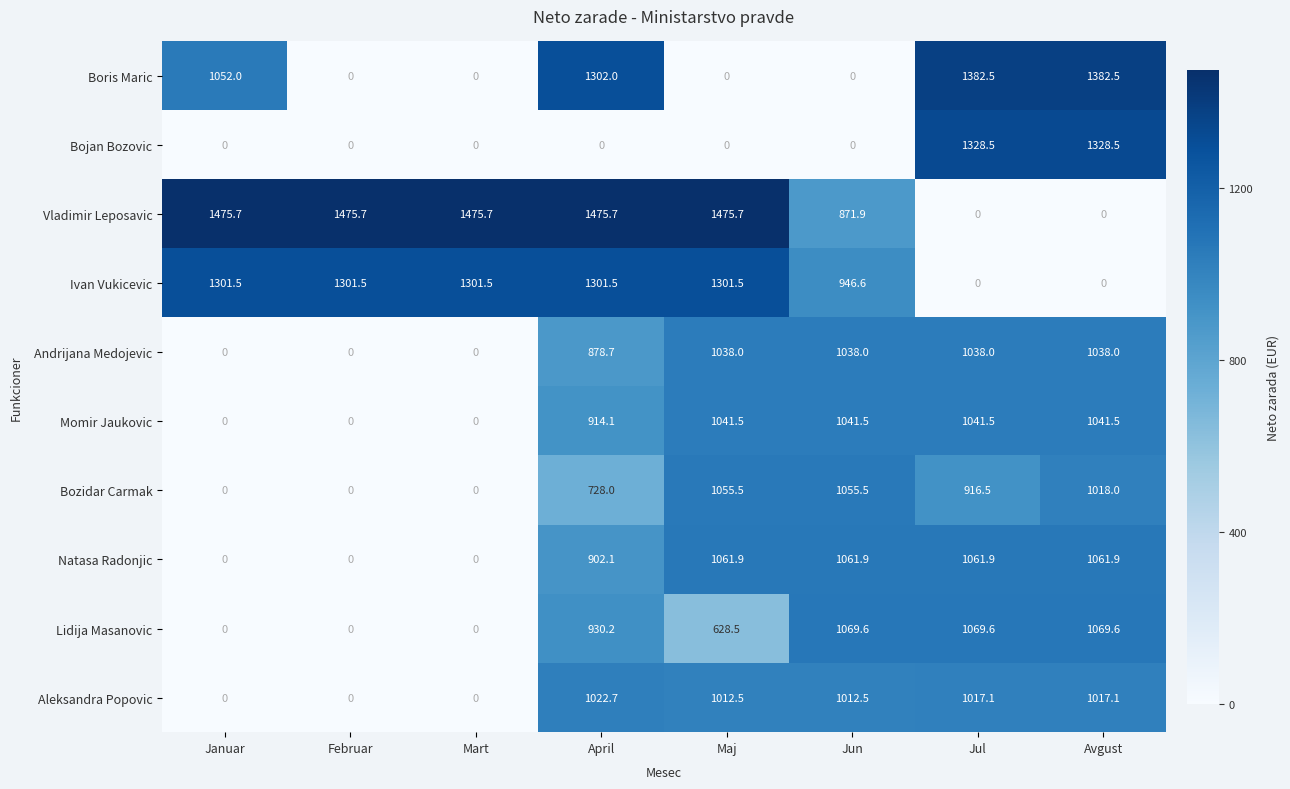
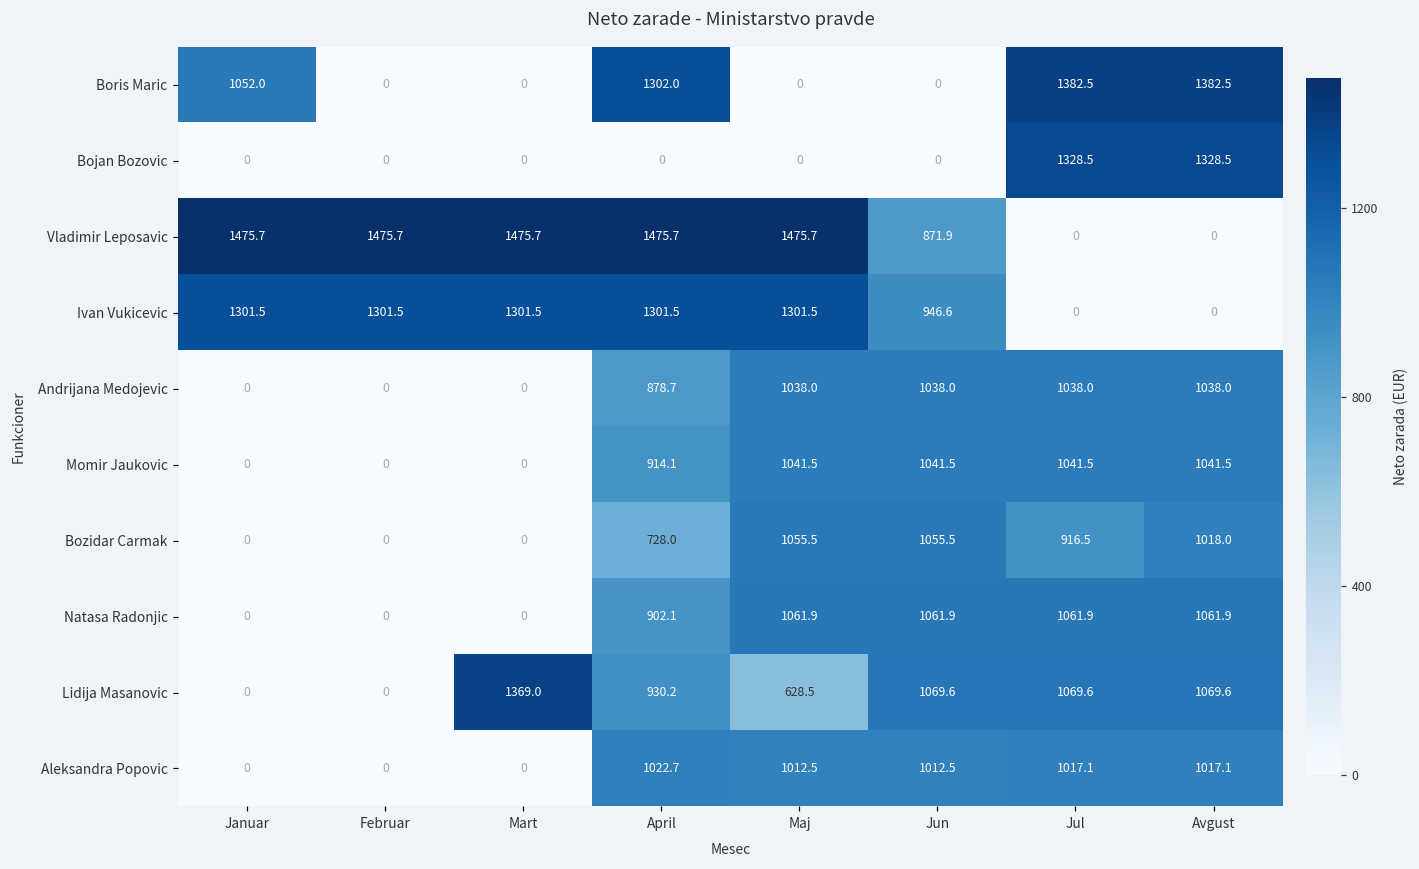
  {
    "Boris Maric": {
      "Januar": 1052.0,
      "Februar": 0,
      "Mart": 0,
      "April": 1302.0,
      "Maj": 0,
      "Jun": 0,
      "Jul": 1382.5,
      "Avgust": 1382.5
    },
    "Bojan Bozovic": {
      "Januar": 0,
      "Februar": 0,
      "Mart": 0,
      "April": 0,
      "Maj": 0,
      "Jun": 0,
      "Jul": 1328.5,
      "Avgust": 1328.5
    },
    "Vladimir Leposavic": {
      "Januar": 1475.7,
      "Februar": 1475.7,
      "Mart": 1475.7,
      "April": 1475.7,
      "Maj": 1475.7,
      "Jun": 871.9,
      "Jul": 0,
      "Avgust": 0
    },
    "Ivan Vukicevic": {
      "Januar": 1301.5,
      "Februar": 1301.5,
      "Mart": 1301.5,
      "April": 1301.5,
      "Maj": 1301.5,
      "Jun": 946.6,
      "Jul": 0,
      "Avgust": 0
    },
    "Andrijana Medojevic": {
      "Januar": 0,
      "Februar": 0,
      "Mart": 0,
      "April": 878.7,
      "Maj": 1038.0,
      "Jun": 1038.0,
      "Jul": 1038.0,
      "Avgust": 1038.0
    },
    "Momir Jaukovic": {
      "Januar": 0,
      "Februar": 0,
      "Mart": 0,
      "April": 914.1,
      "Maj": 1041.5,
      "Jun": 1041.5,
      "Jul": 1041.5,
      "Avgust": 1041.5
    },
    "Bozidar Carmak": {
      "Januar": 0,
      "Februar": 0,
      "Mart": 0,
      "April": 728.0,
      "Maj": 1055.5,
      "Jun": 1055.5,
      "Jul": 916.5,
      "Avgust": 1018.0
    },
    "Natasa Radonjic": {
      "Januar": 0,
      "Februar": 0,
      "Mart": 0,
      "April": 902.1,
      "Maj": 1061.9,
      "Jun": 1061.9,
      "Jul": 1061.9,
      "Avgust": 1061.9
    },
    "Lidija Masanovic": {
      "Januar": 0,
      "Februar": 0,
-     "Mart": 0,
+     "Mart": 1369.0,
      "April": 930.2,
      "Maj": 628.5,
      "Jun": 1069.6,
      "Jul": 1069.6,
      "Avgust": 1069.6
    },
    "Aleksandra Popovic": {
      "Januar": 0,
      "Februar": 0,
      "Mart": 0,
      "April": 1022.7,
      "Maj": 1012.5,
      "Jun": 1012.5,
      "Jul": 1017.1,
      "Avgust": 1017.1
    }
  }
